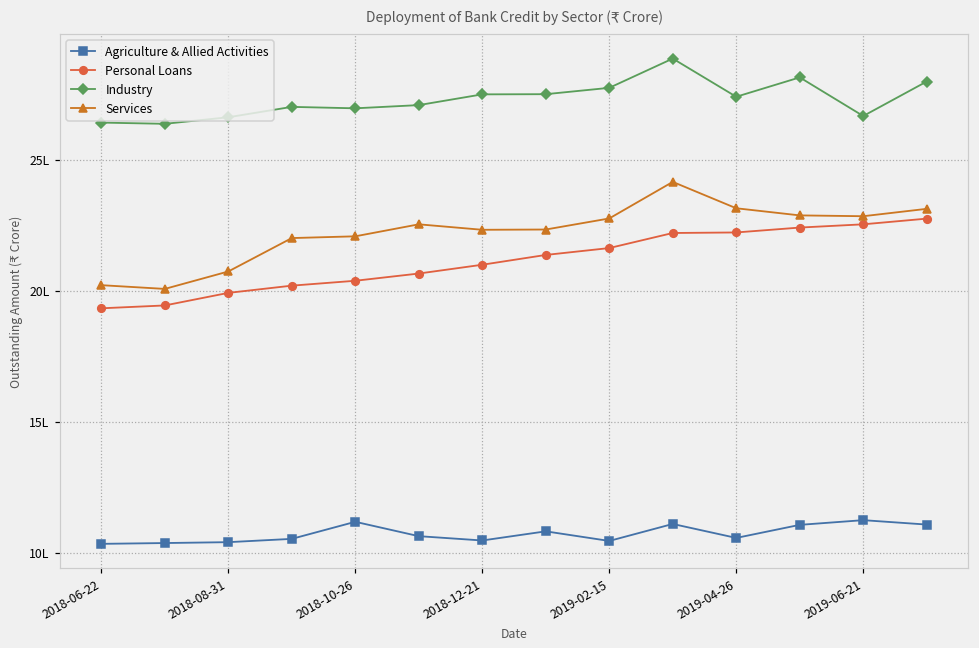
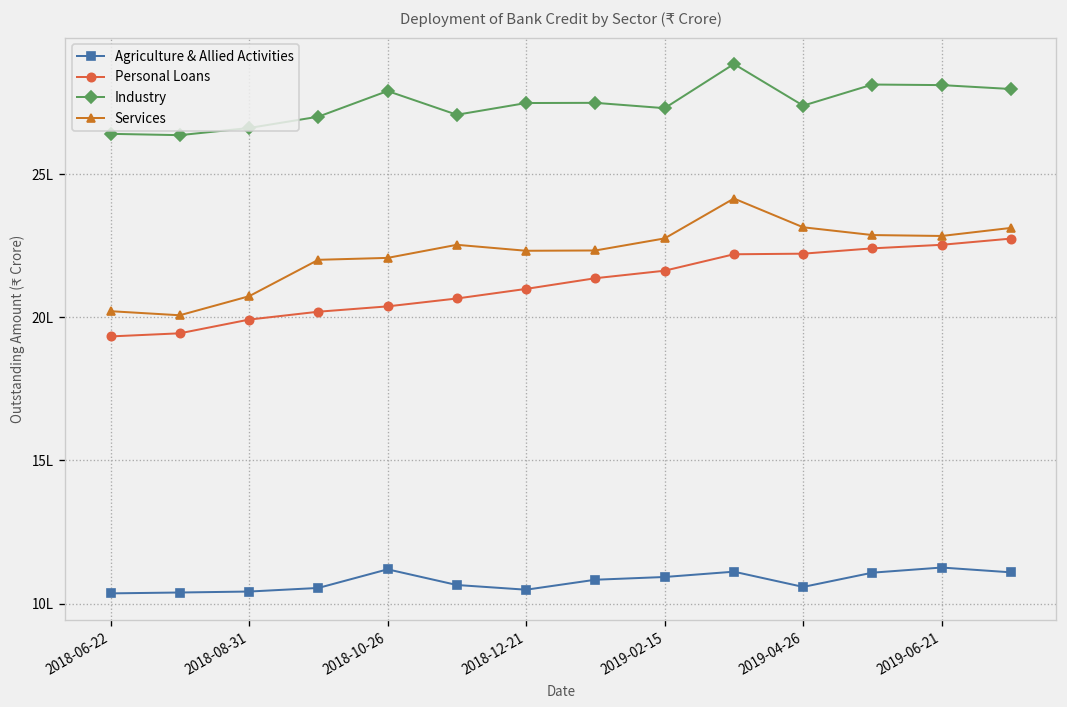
  {
    "Agriculture & Allied Activities": {
      "2018-06-22": "10.4L",
      "2018-08-31": "10.4L",
      "2018-10-26": "11.2L",
      "2018-12-21": "10.5L",
-     "2019-02-15": "10.5L",
+     "2019-02-15": "10.9L",
      "2019-04-26": "10.6L",
      "2019-06-21": "11.3L"
    },
    "Industry": {
      "2018-06-22": "26.4L",
      "2018-08-31": "26.6L",
-     "2018-10-26": "27.0L",
+     "2018-10-26": "27.9L",
      "2018-12-21": "27.5L",
-     "2019-02-15": "27.7L",
+     "2019-02-15": "27.3L",
      "2019-04-26": "27.4L",
-     "2019-06-21": "26.7L"
+     "2019-06-21": "28.1L"
    }
  }
